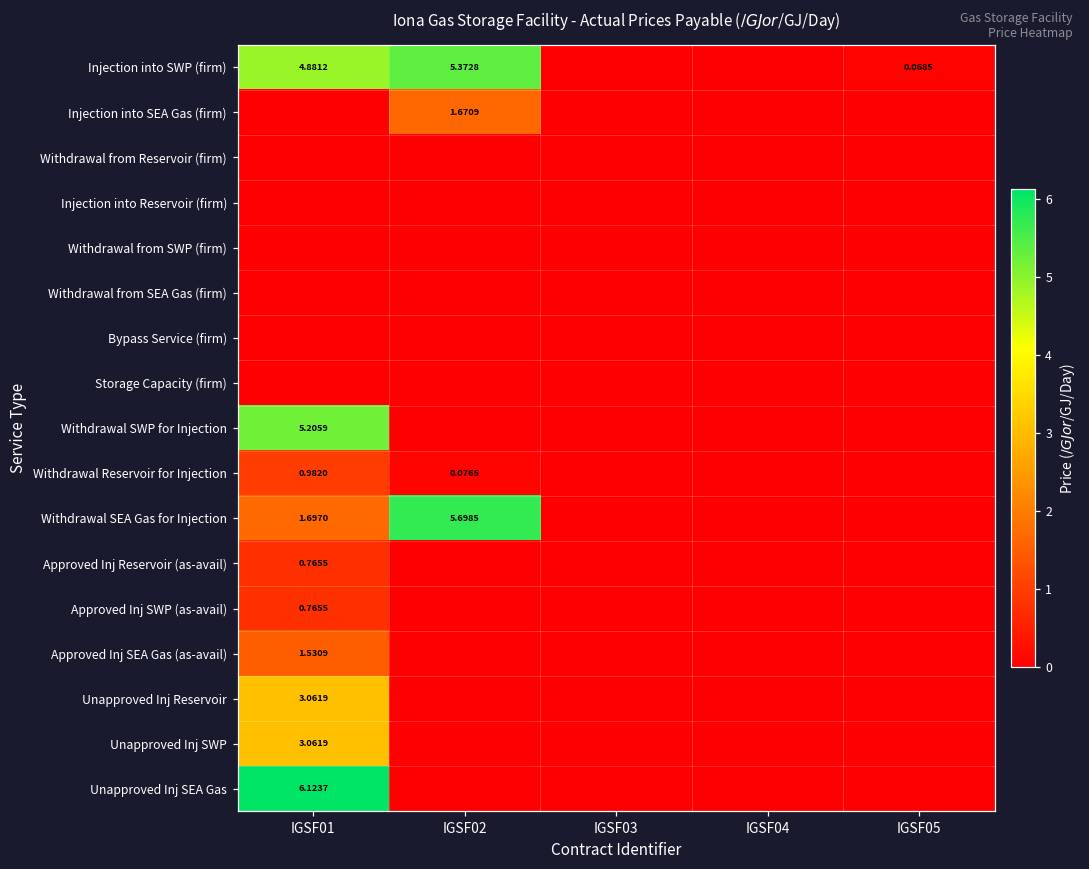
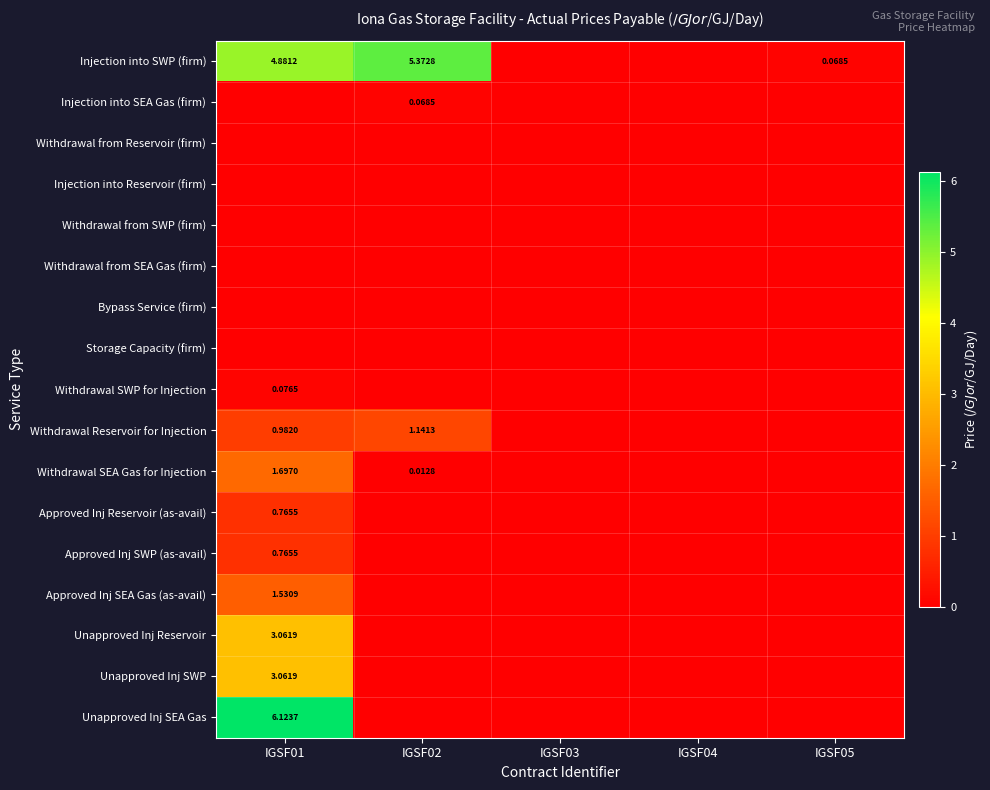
  {
    "Injection into SWP (firm)": {
      "IGSF01": 4.8812,
      "IGSF02": 5.3728,
      "IGSF05": 0.0685
    },
    "Injection into SEA Gas (firm)": {
-     "IGSF02": 1.6709
+     "IGSF02": 0.0685
    },
    "Withdrawal SWP for Injection": {
-     "IGSF01": 5.2059
+     "IGSF01": 0.0765
    },
    "Withdrawal Reservoir for Injection": {
      "IGSF01": 0.9820,
-     "IGSF02": 0.0765
+     "IGSF02": 1.1413
    },
    "Withdrawal SEA Gas for Injection": {
      "IGSF01": 1.6970,
-     "IGSF02": 5.6985
+     "IGSF02": 0.0128
    },
    "Approved Inj Reservoir (as-avail)": {
      "IGSF01": 0.7655
    },
    "Approved Inj SWP (as-avail)": {
      "IGSF01": 0.7655
    },
    "Approved Inj SEA Gas (as-avail)": {
      "IGSF01": 1.5309
    },
    "Unapproved Inj Reservoir": {
      "IGSF01": 3.0619
    },
    "Unapproved Inj SWP": {
      "IGSF01": 3.0619
    },
    "Unapproved Inj SEA Gas": {
      "IGSF01": 6.1237
    }
  }
